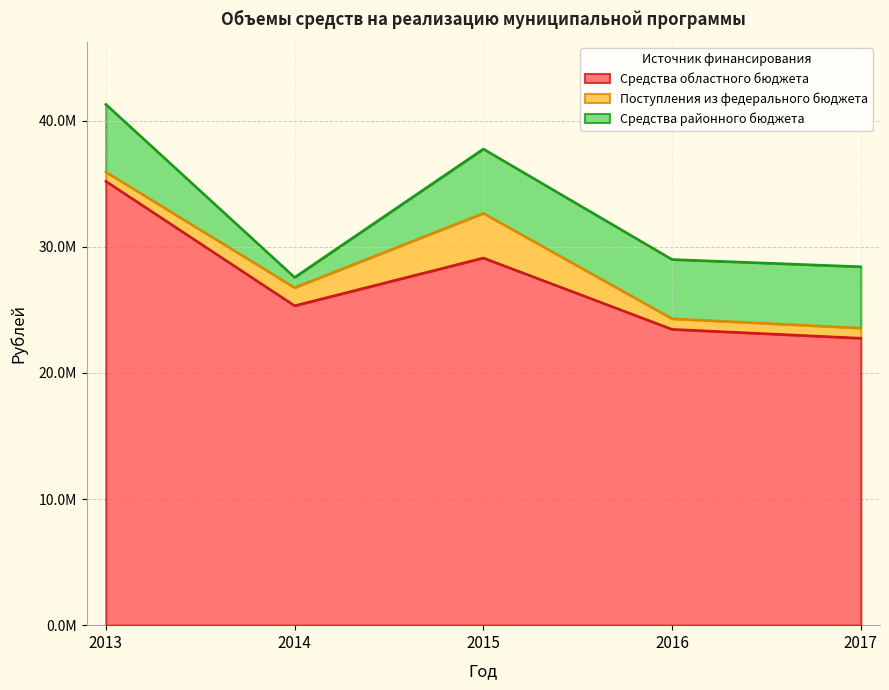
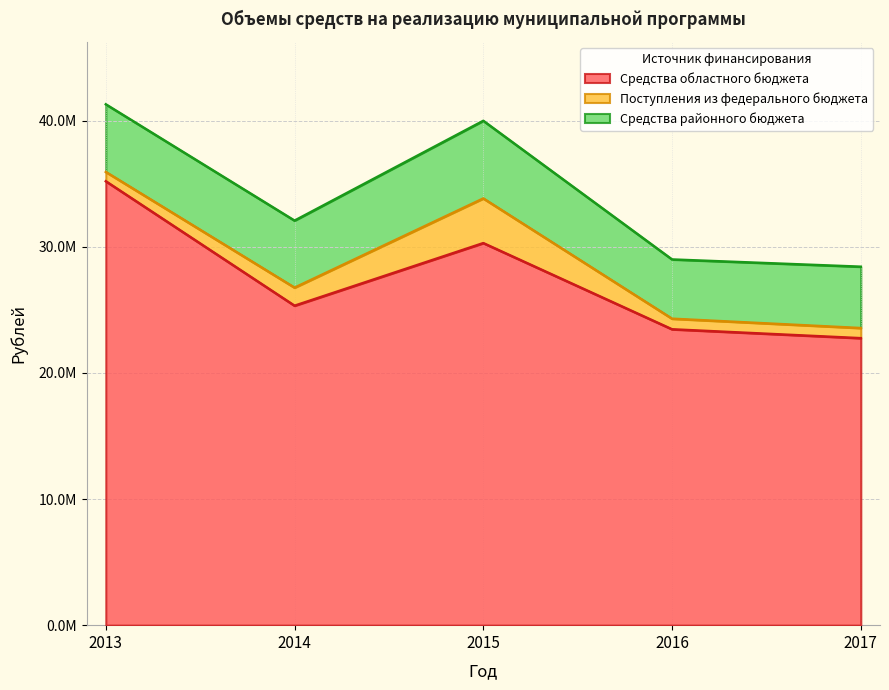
  {
    "Средства областного бюджета": {
      "2013": 35200000,
      "2014": 25300000,
-     "2015": 29100000,
+     "2015": 30300000,
      "2016": 23500000,
      "2017": 22700000
    },
    "Поступления из федерального бюджета": {
      "2013": 700000,
      "2014": 1400000,
      "2015": 3500000,
      "2016": 800000,
      "2017": 800000
    },
    "Средства районного бюджета": {
      "2013": 5400000,
-     "2014": 800000,
-     "2015": 5100000,
+     "2014": 5300000,
+     "2015": 6200000,
      "2016": 4700000,
      "2017": 4900000
    }
  }
